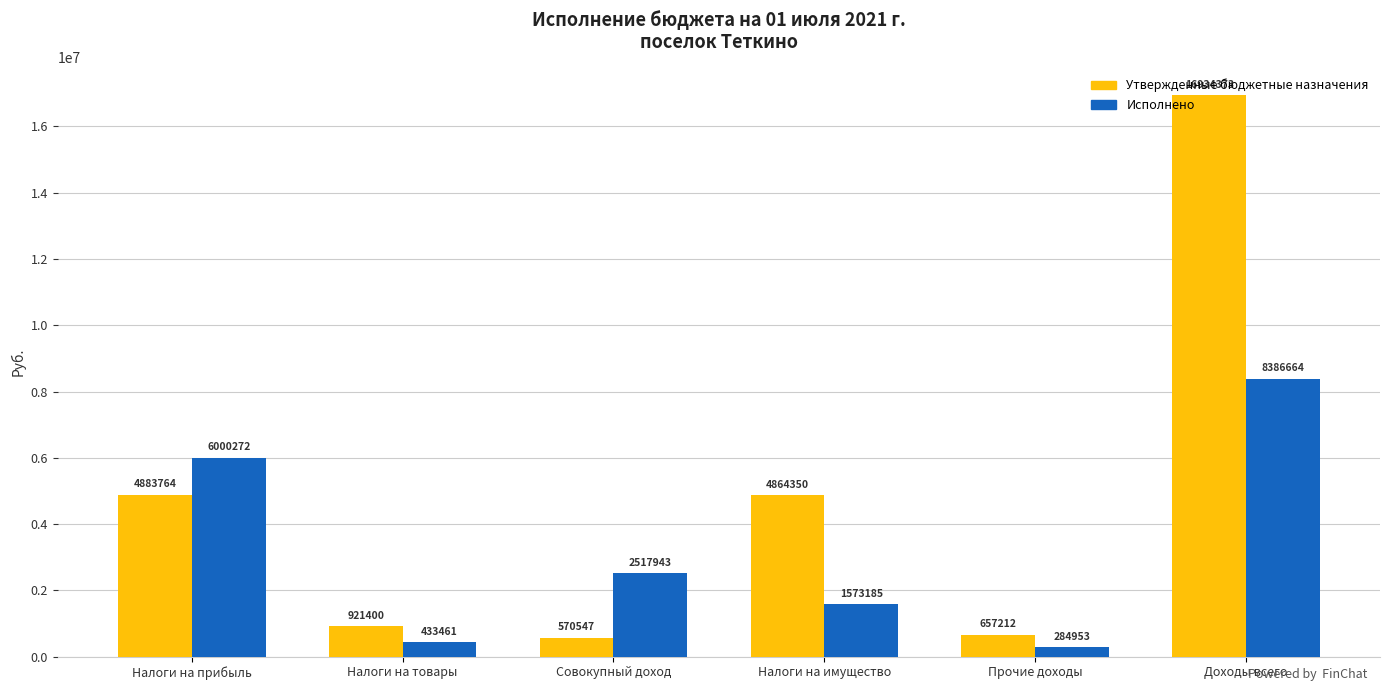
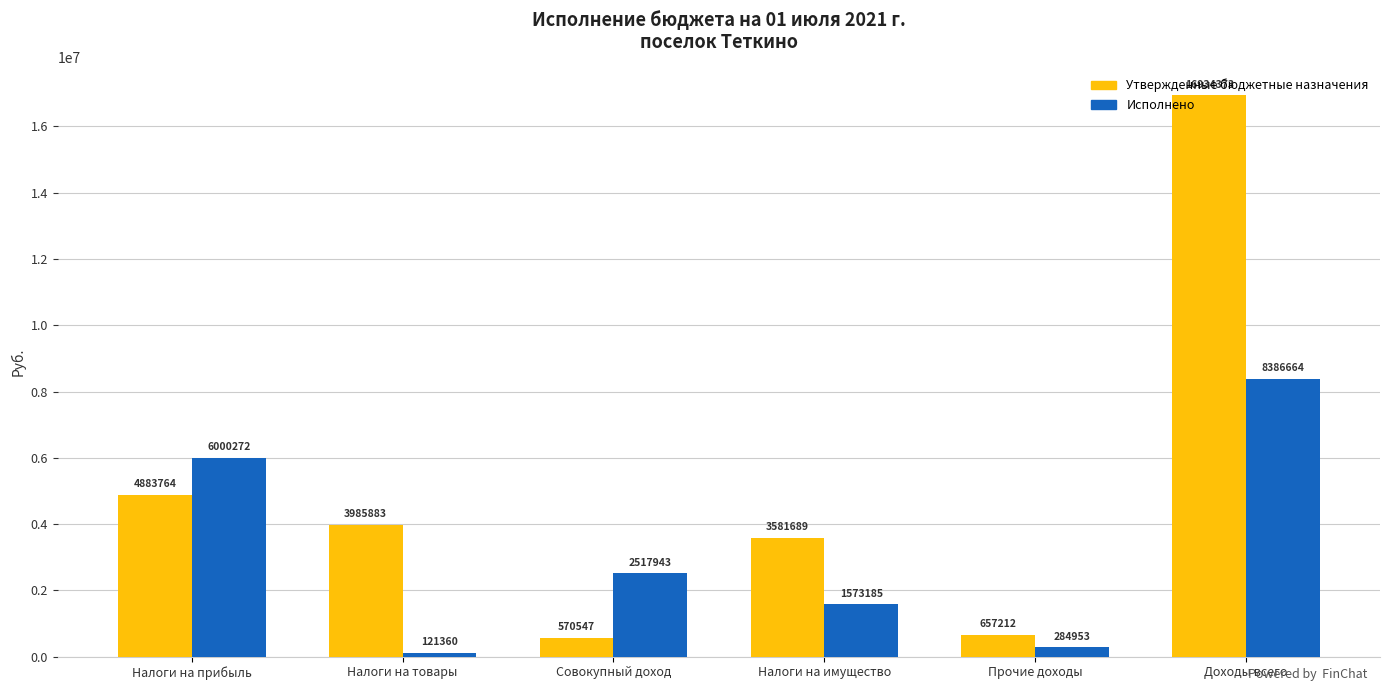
  {
    "Утвержденные бюджетные назначения": {
      "Налоги на прибыль": 4883764,
-     "Налоги на товары": 921400,
+     "Налоги на товары": 3985883,
      "Совокупный доход": 570547,
-     "Налоги на имущество": 4864350,
+     "Налоги на имущество": 3581689,
      "Прочие доходы": 657212,
      "Доходы всего": 16934373
    },
    "Исполнено": {
      "Налоги на прибыль": 6000272,
-     "Налоги на товары": 433461,
+     "Налоги на товары": 121360,
      "Совокупный доход": 2517943,
      "Налоги на имущество": 1573185,
      "Прочие доходы": 284953,
      "Доходы всего": 8386664
    }
  }
